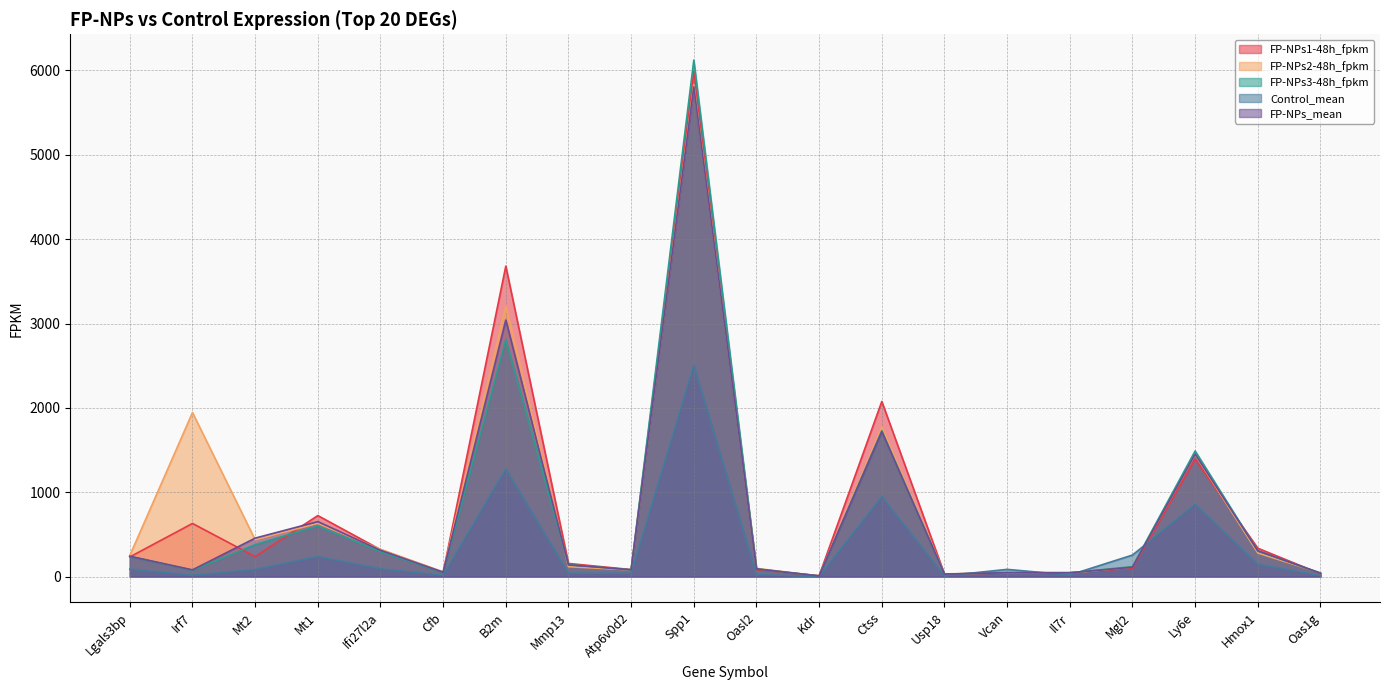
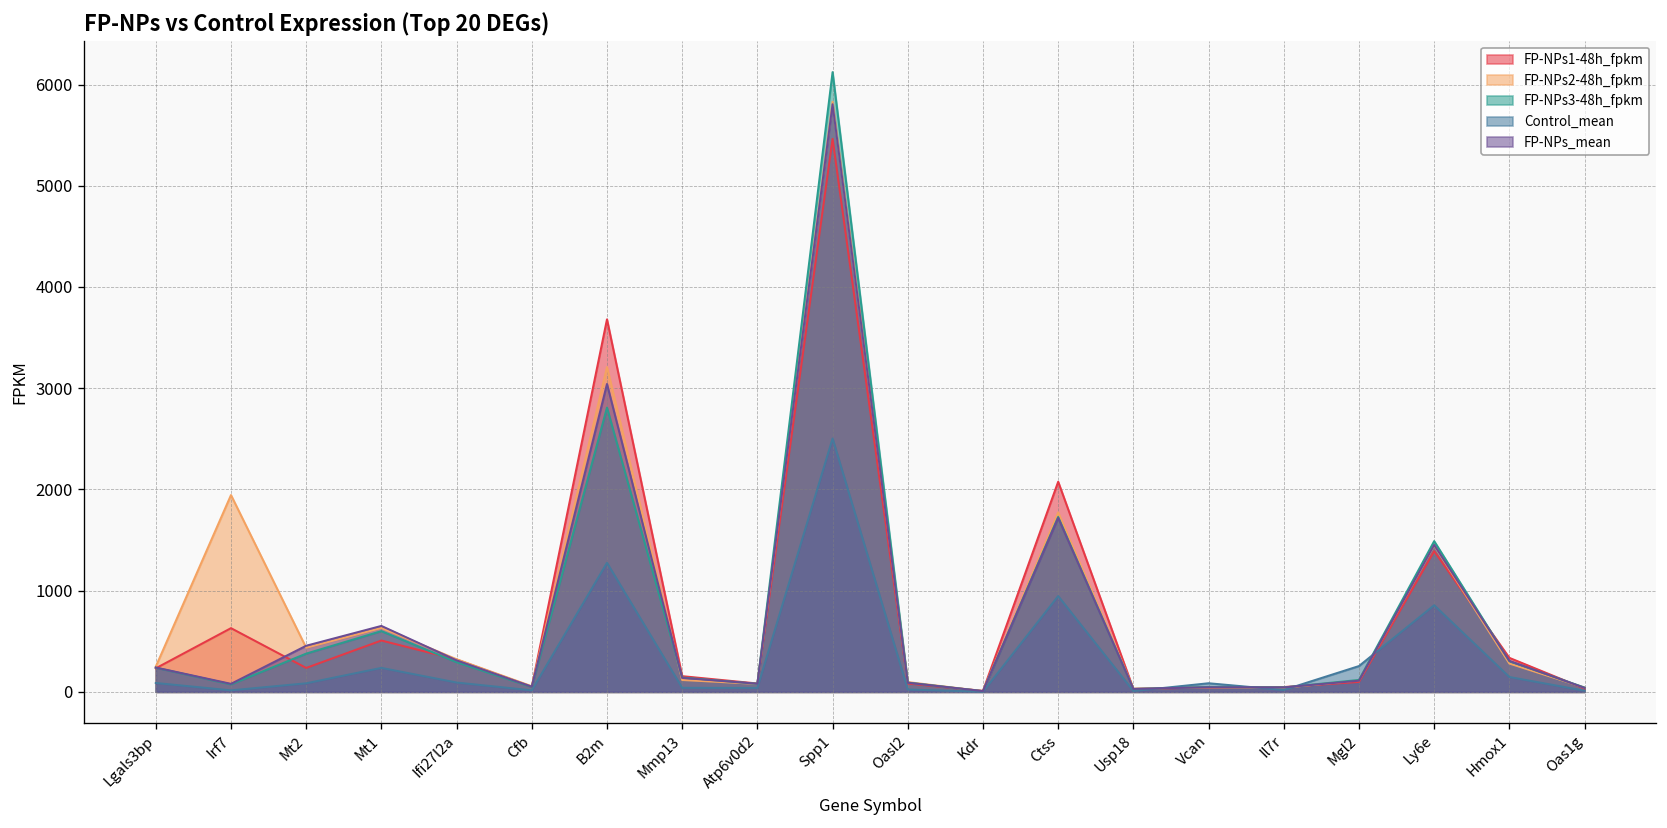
  {
    "FP-NPs1-48h_fpkm": {
      "Irf7": 600,
      "Mt2": 200,
-     "Mt1": 700,
+     "Mt1": 500,
      "B2m": 3700,
-     "Spp1": 6000,
+     "Spp1": 5500,
      "Ctss": 2100,
      "Ly6e": 1400
    },
    "FP-NPs2-48h_fpkm": {
      "Irf7": 1900,
      "B2m": 3200,
      "Ctss": 1800
    }
  }
